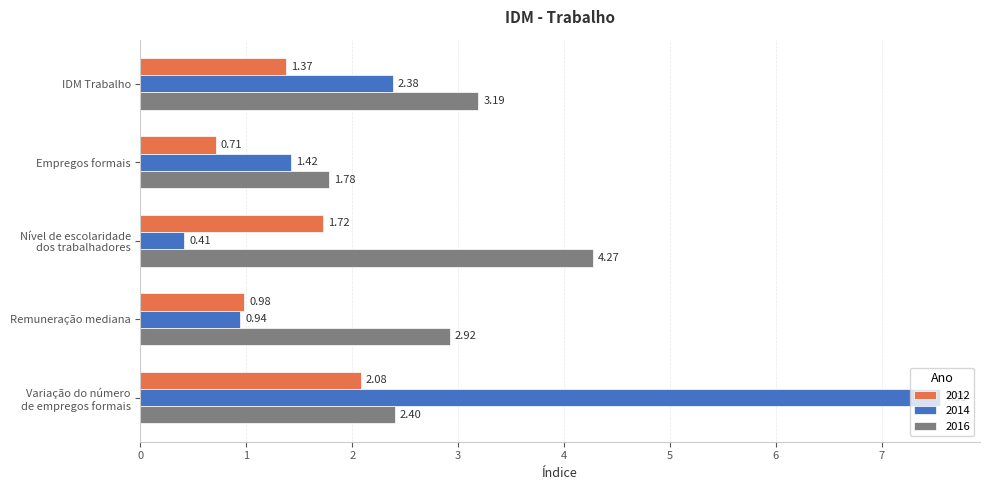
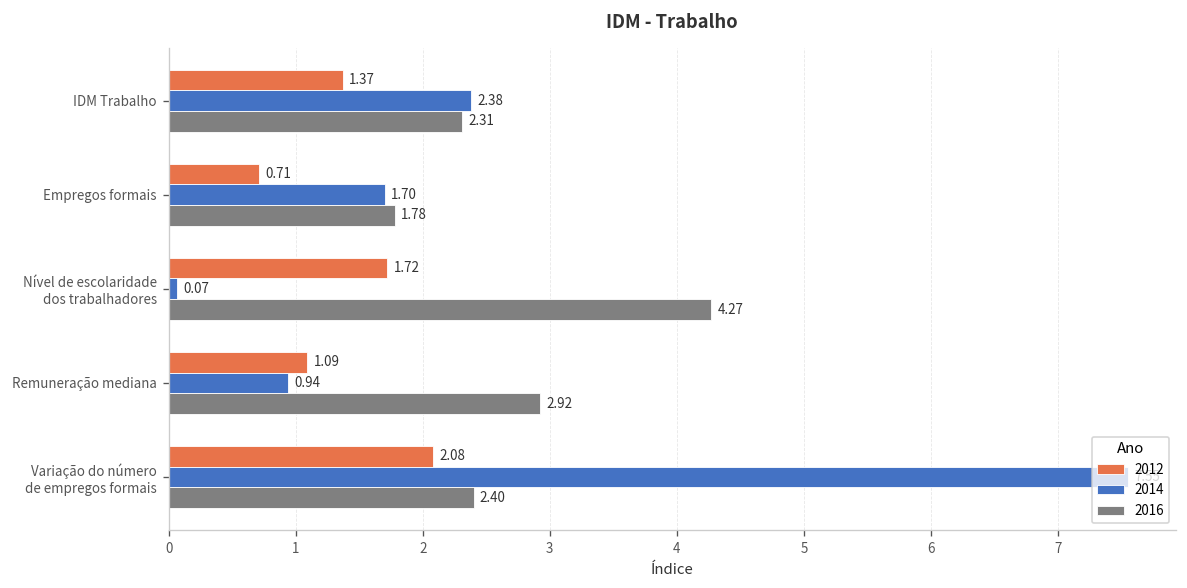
  {
    "2012": {
      "IDM Trabalho": 1.37,
      "Empregos formais": 0.71,
      "Nível de escolaridade dos trabalhadores": 1.72,
-     "Remuneração mediana": 0.98,
+     "Remuneração mediana": 1.09,
      "Variação do número de empregos formais": 2.08
    },
    "2014": {
      "IDM Trabalho": 2.38,
-     "Empregos formais": 1.42,
-     "Nível de escolaridade dos trabalhadores": 0.41,
+     "Empregos formais": 1.70,
+     "Nível de escolaridade dos trabalhadores": 0.07,
      "Remuneração mediana": 0.94
    },
    "2016": {
-     "IDM Trabalho": 3.19,
+     "IDM Trabalho": 2.31,
      "Empregos formais": 1.78,
      "Nível de escolaridade dos trabalhadores": 4.27,
      "Remuneração mediana": 2.92,
      "Variação do número de empregos formais": 2.40
    }
  }
